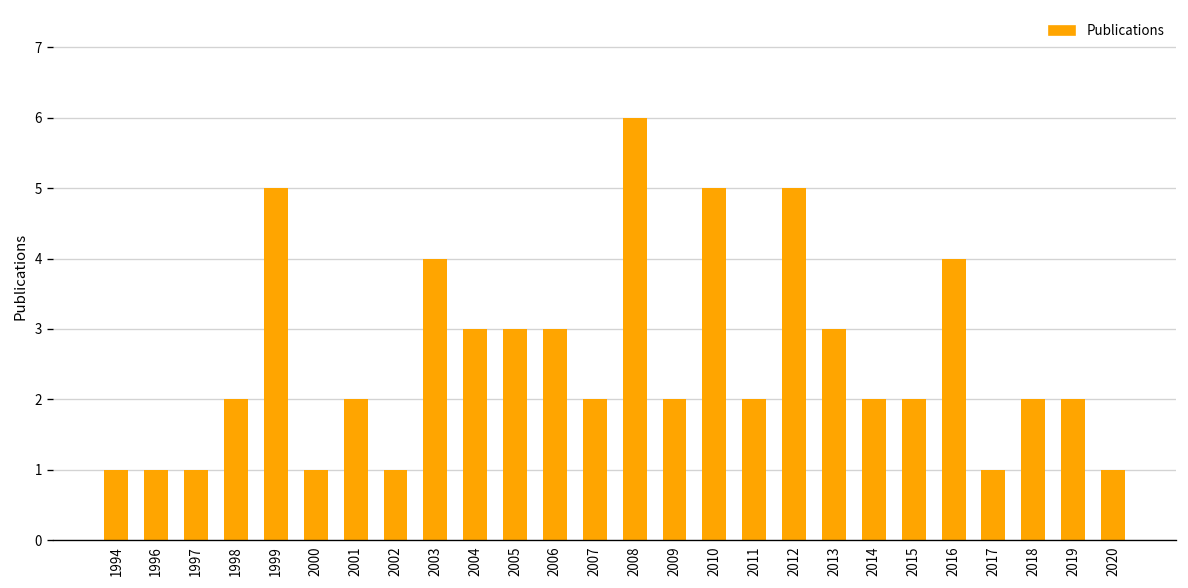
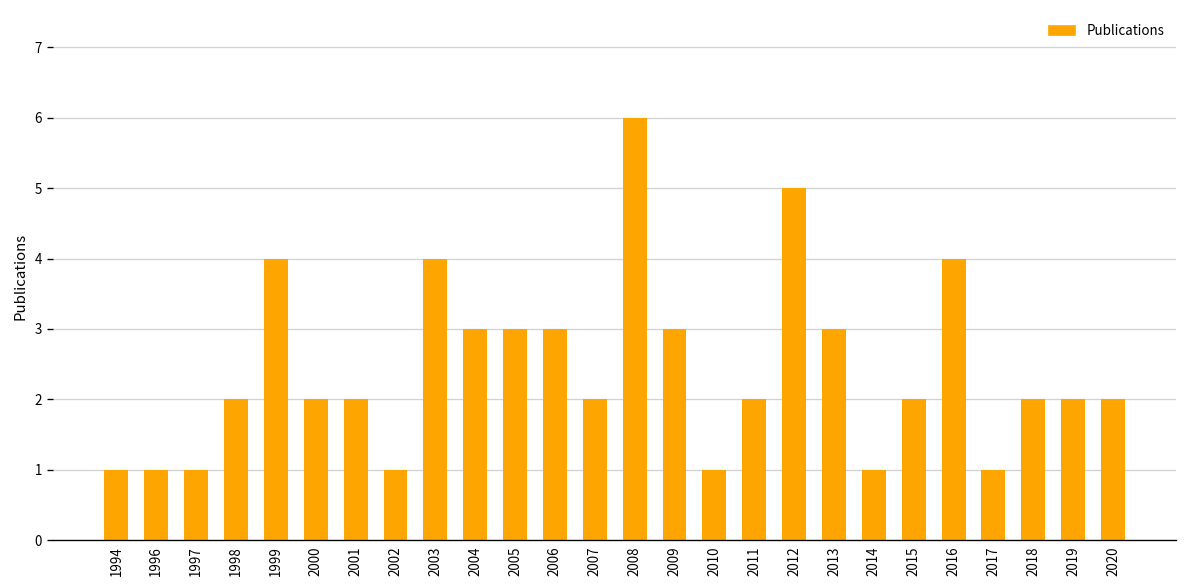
  {
    "1994": 1,
    "1996": 1,
    "1997": 1,
    "1998": 2,
-   "1999": 5,
-   "2000": 1,
+   "1999": 4,
+   "2000": 2,
    "2001": 2,
    "2002": 1,
    "2003": 4,
    "2004": 3,
    "2005": 3,
    "2006": 3,
    "2007": 2,
    "2008": 6,
-   "2009": 2,
-   "2010": 5,
+   "2009": 3,
+   "2010": 1,
    "2011": 2,
    "2012": 5,
    "2013": 3,
-   "2014": 2,
+   "2014": 1,
    "2015": 2,
    "2016": 4,
    "2017": 1,
    "2018": 2,
    "2019": 2,
-   "2020": 1
+   "2020": 2
  }
